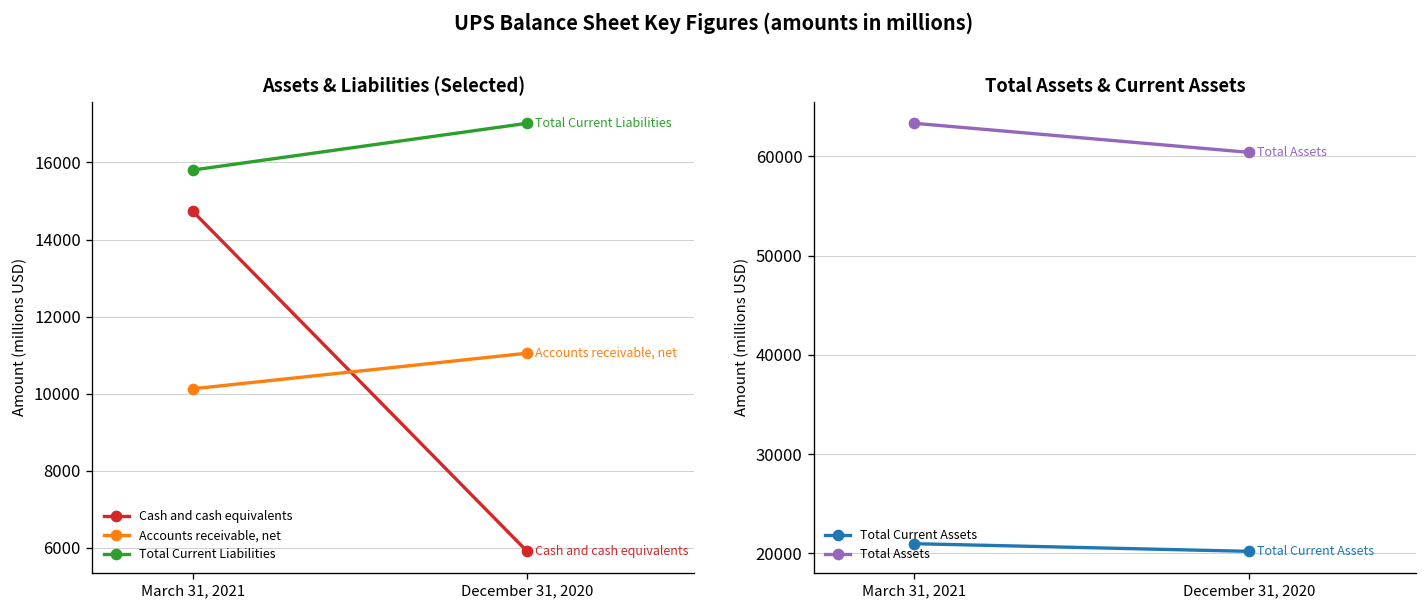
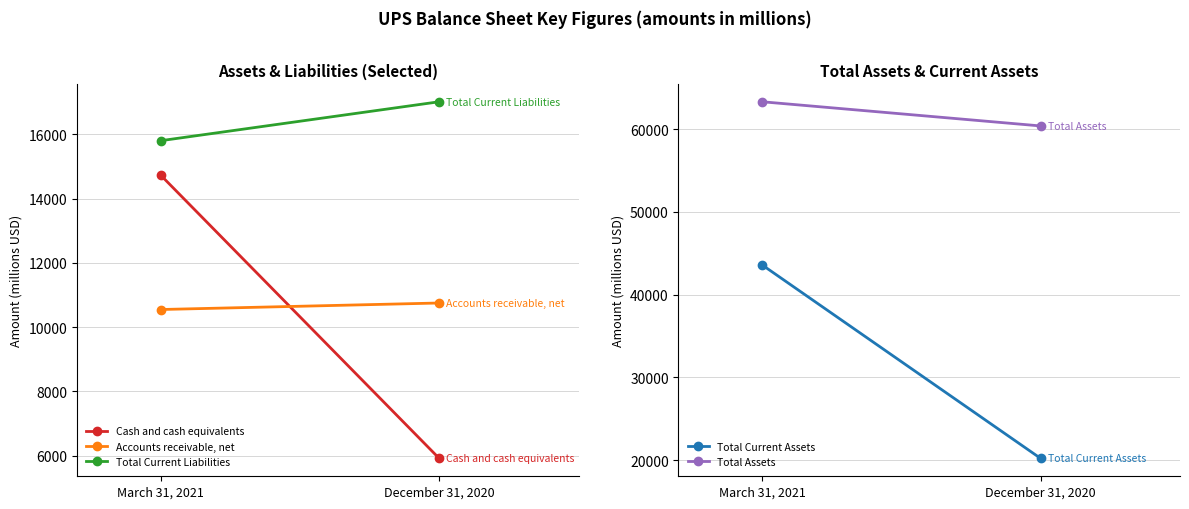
  {
    "Assets & Liabilities (Selected)": {
      "Cash and cash equivalents": {
        "March 31, 2021": 14700,
        "December 31, 2020": 5900
      },
      "Accounts receivable, net": {
-       "March 31, 2021": 10100,
-       "December 31, 2020": 11100
+       "March 31, 2021": 10500,
+       "December 31, 2020": 10800
      },
      "Total Current Liabilities": {
        "March 31, 2021": 15800,
        "December 31, 2020": 17000
      }
    },
    "Total Assets & Current Assets": {
      "Total Current Assets": {
-       "March 31, 2021": 21000,
+       "March 31, 2021": 44000,
        "December 31, 2020": 20000
      },
      "Total Assets": {
        "March 31, 2021": 63000,
        "December 31, 2020": 60000
      }
    }
  }
